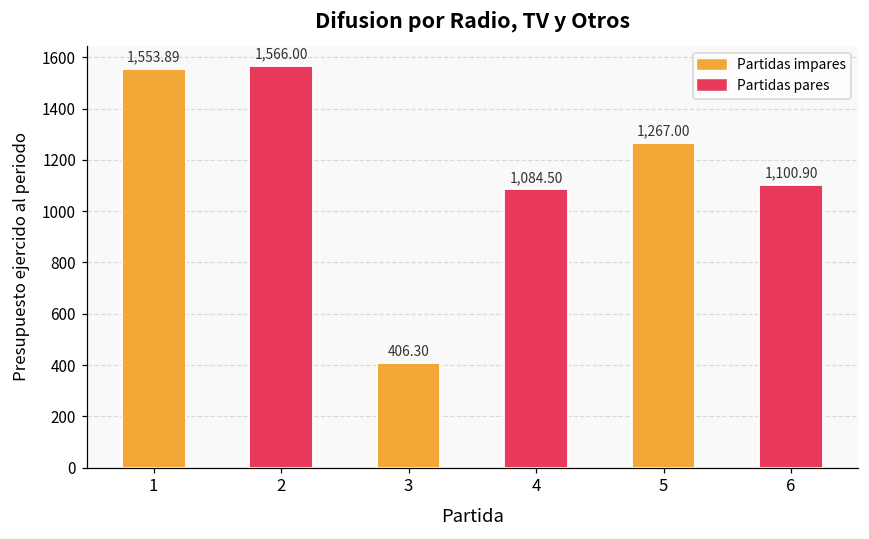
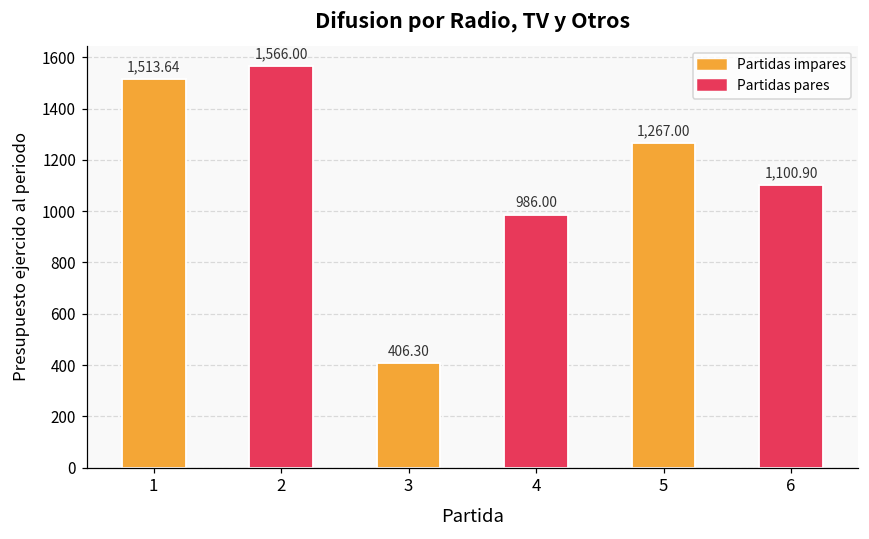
  {
-   "1": "1,553.89",
+   "1": "1,513.64",
    "2": "1,566.00",
    "3": "406.30",
-   "4": "1,084.50",
+   "4": "986.00",
    "5": "1,267.00",
    "6": "1,100.90"
  }
